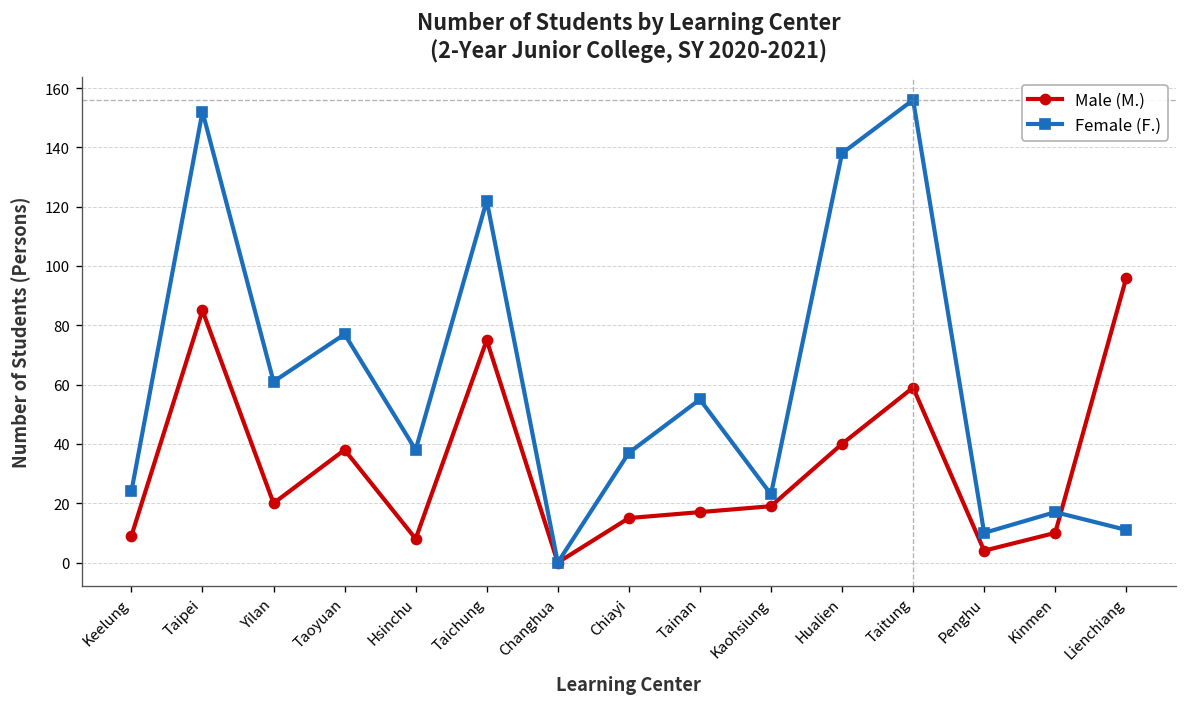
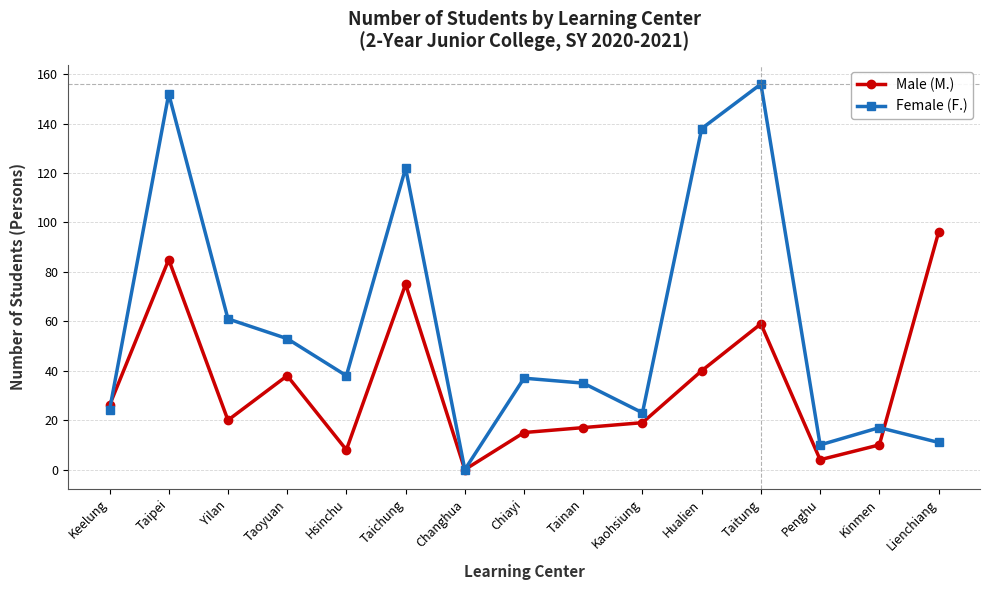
  {
    "Male (M.)": {
-     "Keelung": 9,
+     "Keelung": 26,
      "Taipei": 85,
      "Yilan": 20,
      "Taoyuan": 38,
      "Hsinchu": 8,
      "Taichung": 75,
      "Chiayi": 15,
      "Tainan": 17,
      "Kaohsiung": 19,
      "Hualien": 40,
      "Taitung": 59,
      "Penghu": 4,
      "Kinmen": 10,
      "Lienchiang": 96
    },
    "Female (F.)": {
      "Keelung": 24,
      "Taipei": 152,
      "Yilan": 61,
-     "Taoyuan": 77,
+     "Taoyuan": 53,
      "Hsinchu": 38,
      "Taichung": 122,
      "Chiayi": 37,
-     "Tainan": 55,
+     "Tainan": 35,
      "Kaohsiung": 23,
      "Hualien": 138,
      "Taitung": 156,
      "Penghu": 10,
      "Kinmen": 17,
      "Lienchiang": 11
    }
  }
